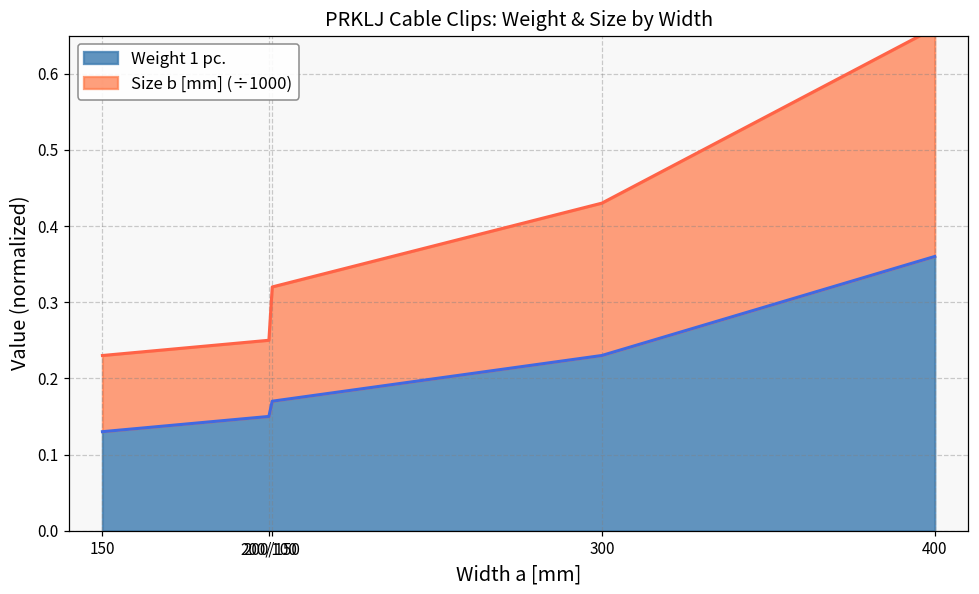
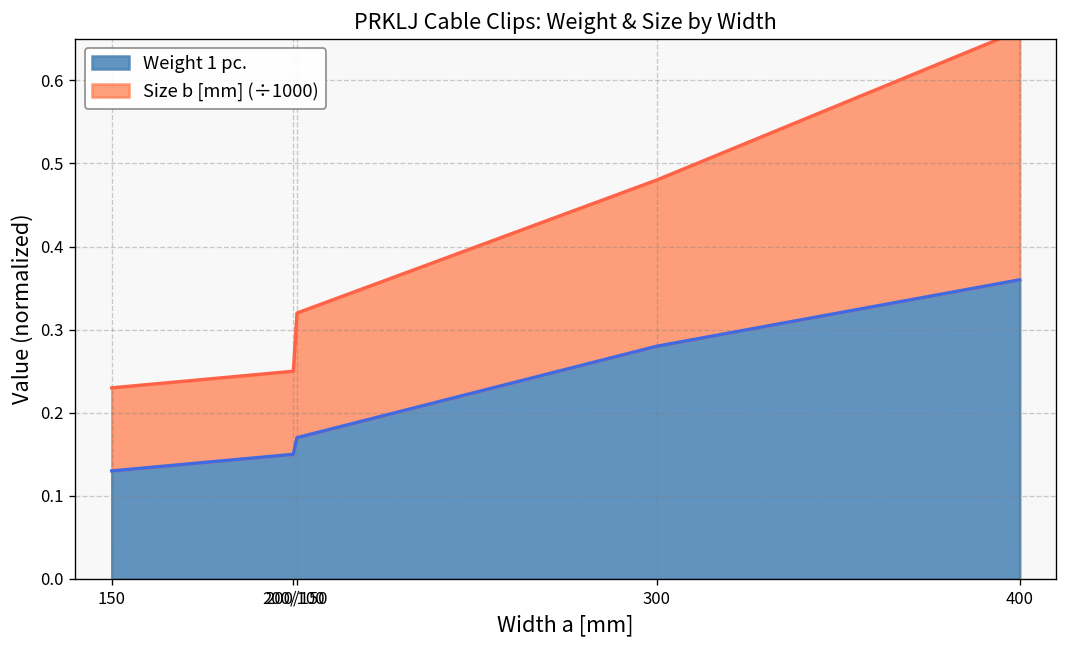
  {
    "Weight 1 pc.": {
      "150": 0.13,
-     "300": 0.23,
+     "300": 0.28,
      "400": 0.36
    },
    "Size b [mm] (÷1000)": {
      "150": 0.10,
      "300": 0.20
    }
  }
